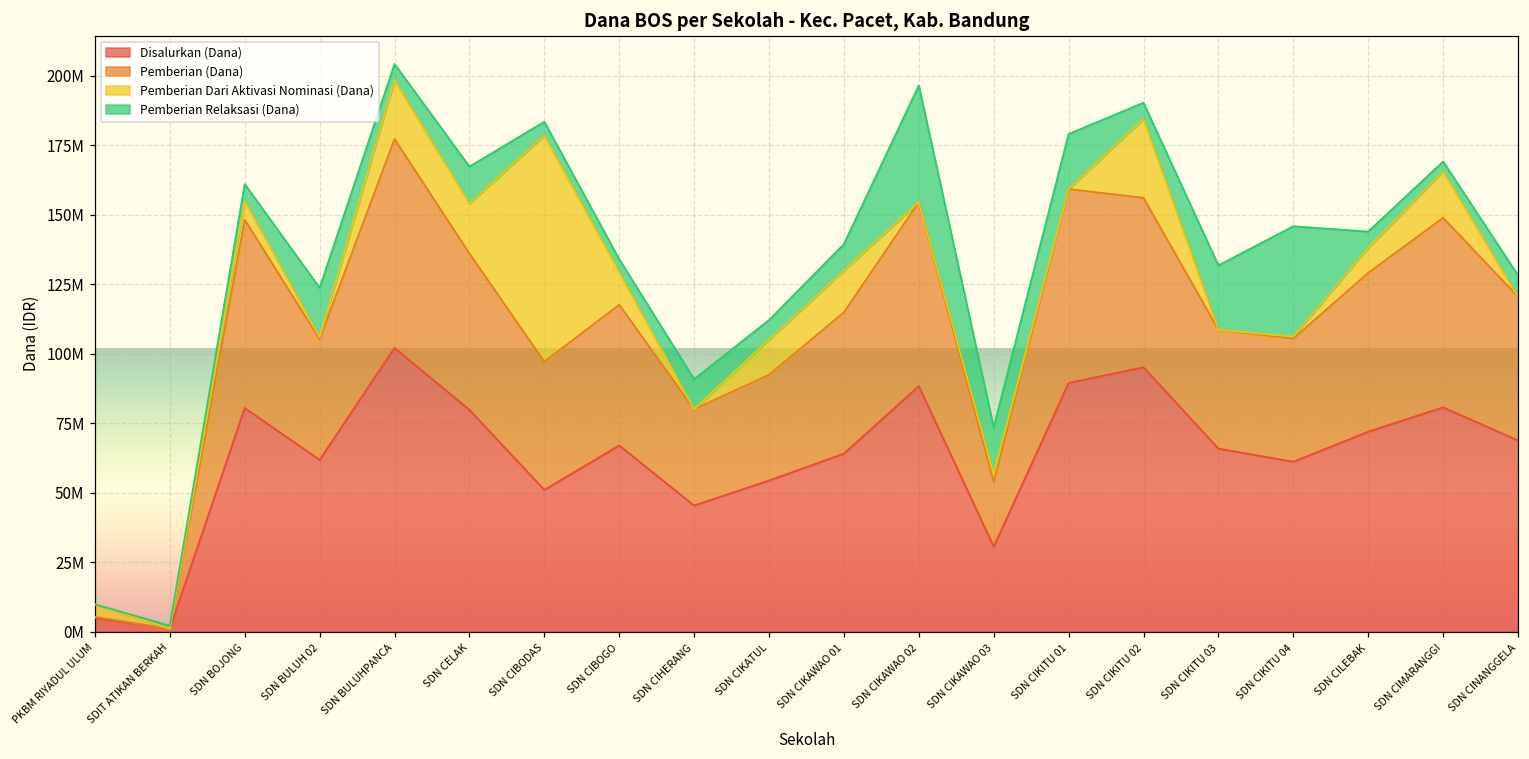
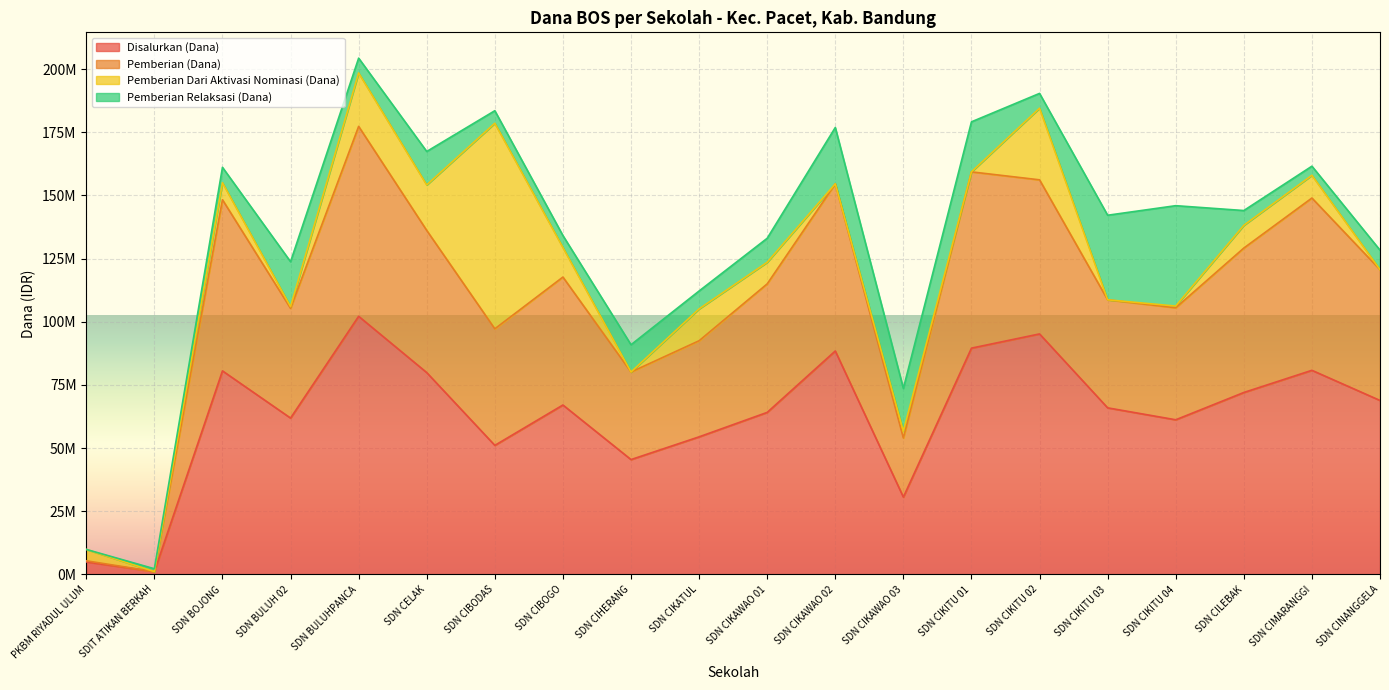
  {
    "Pemberian Dari Aktivasi Nominasi (Dana)": {
      "SDN BOJONG": 7000000,
      "SDN BULUHPANCA": 21000000,
      "SDN CELAK": 18000000,
      "SDN CIBODAS": 81000000,
      "SDN CIBOGO": 12000000,
      "SDN CIKATUL": 13000000,
-     "SDN CIKAWAO 01": 15000000,
+     "SDN CIKAWAO 01": 9000000,
      "SDN CIKAWAO 03": 3000000,
      "SDN CIKITU 02": 28000000,
      "SDN CILEBAK": 9000000,
-     "SDN CIMARANGGI": 17000000
+     "SDN CIMARANGGI": 9000000
    },
    "Pemberian Relaksasi (Dana)": {
      "SDIT ATIKAN BERKAH": 1000000,
      "SDN BOJONG": 6000000,
      "SDN BULUH 02": 18000000,
      "SDN BULUHPANCA": 6000000,
      "SDN CELAK": 13000000,
      "SDN CIBODAS": 5000000,
      "SDN CIBOGO": 5000000,
      "SDN CIHERANG": 11000000,
      "SDN CIKATUL": 7000000,
      "SDN CIKAWAO 01": 9000000,
-     "SDN CIKAWAO 02": 42000000,
+     "SDN CIKAWAO 02": 22000000,
      "SDN CIKAWAO 03": 17000000,
      "SDN CIKITU 01": 20000000,
      "SDN CIKITU 02": 6000000,
-     "SDN CIKITU 03": 23000000,
+     "SDN CIKITU 03": 33000000,
      "SDN CIKITU 04": 40000000,
      "SDN CILEBAK": 6000000,
      "SDN CIMARANGGI": 4000000,
      "SDN CINANGGELA": 8000000
    }
  }
